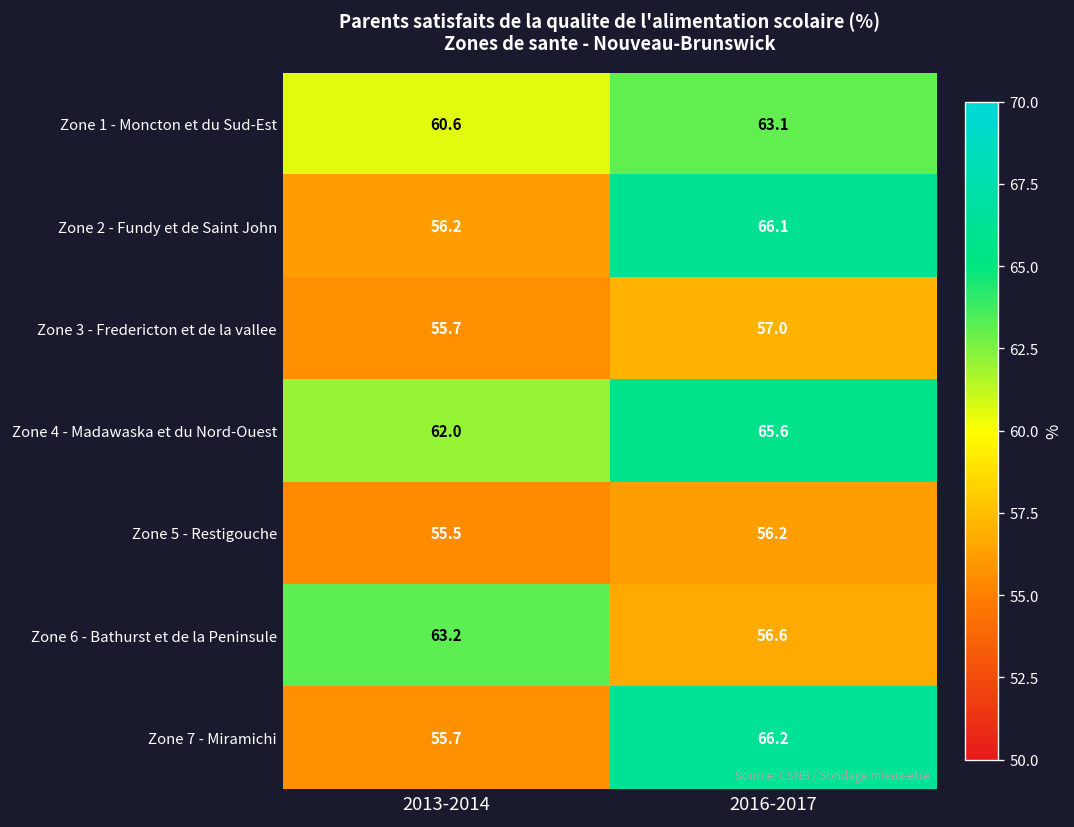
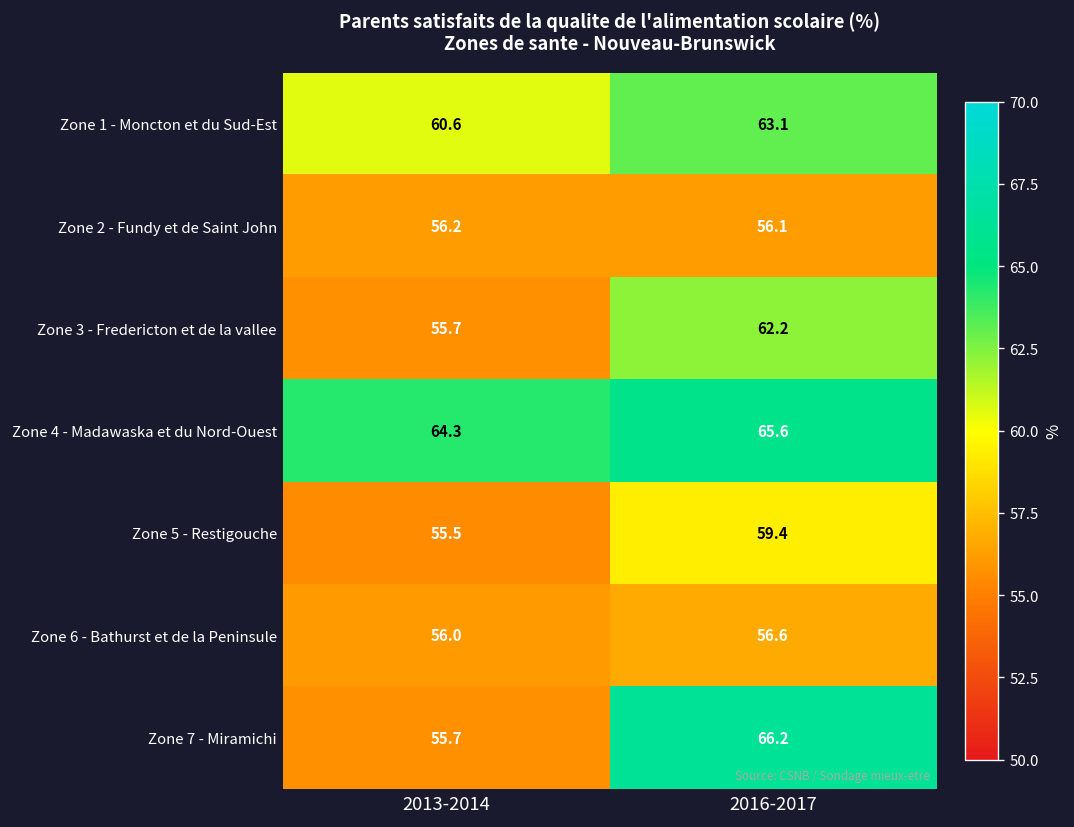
  {
    "Zone 1 - Moncton et du Sud-Est": {
      "2013-2014": 60.6,
      "2016-2017": 63.1
    },
    "Zone 2 - Fundy et de Saint John": {
      "2013-2014": 56.2,
-     "2016-2017": 66.1
+     "2016-2017": 56.1
    },
    "Zone 3 - Fredericton et de la vallee": {
      "2013-2014": 55.7,
-     "2016-2017": 57.0
+     "2016-2017": 62.2
    },
    "Zone 4 - Madawaska et du Nord-Ouest": {
-     "2013-2014": 62.0,
+     "2013-2014": 64.3,
      "2016-2017": 65.6
    },
    "Zone 5 - Restigouche": {
      "2013-2014": 55.5,
-     "2016-2017": 56.2
+     "2016-2017": 59.4
    },
    "Zone 6 - Bathurst et de la Peninsule": {
-     "2013-2014": 63.2,
+     "2013-2014": 56.0,
      "2016-2017": 56.6
    },
    "Zone 7 - Miramichi": {
      "2013-2014": 55.7
    }
  }
